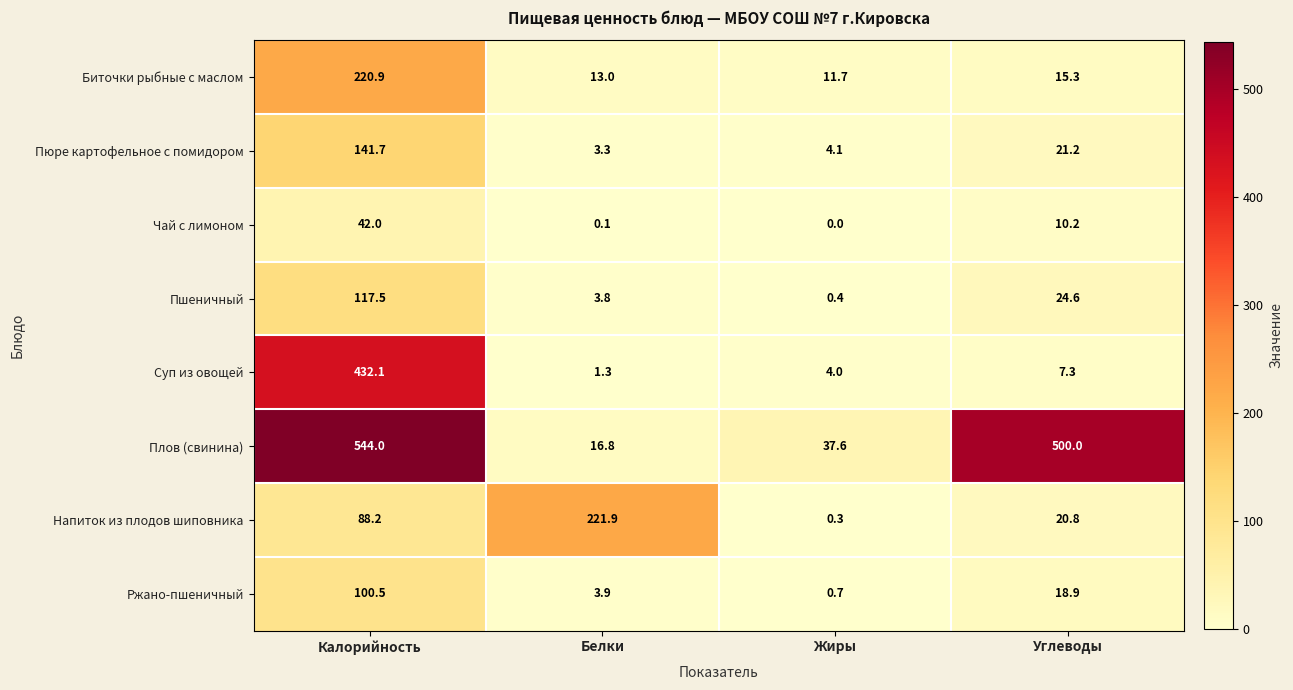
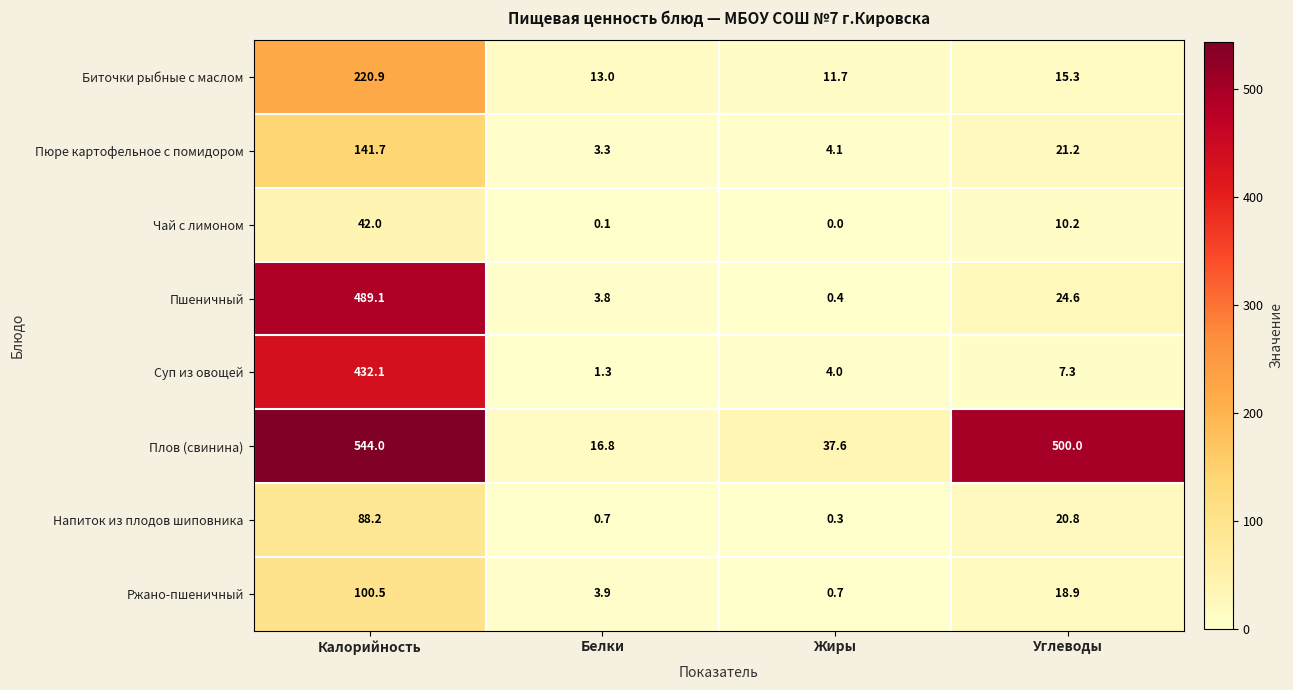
  {
    "Биточки рыбные с маслом": {
      "Калорийность": 220.9,
      "Белки": 13.0,
      "Жиры": 11.7,
      "Углеводы": 15.3
    },
    "Пюре картофельное с помидором": {
      "Калорийность": 141.7,
      "Белки": 3.3,
      "Жиры": 4.1,
      "Углеводы": 21.2
    },
    "Чай с лимоном": {
      "Калорийность": 42.0,
      "Белки": 0.1,
      "Жиры": 0.0,
      "Углеводы": 10.2
    },
    "Пшеничный": {
-     "Калорийность": 117.5,
+     "Калорийность": 489.1,
      "Белки": 3.8,
      "Жиры": 0.4,
      "Углеводы": 24.6
    },
    "Суп из овощей": {
      "Калорийность": 432.1,
      "Белки": 1.3,
      "Жиры": 4.0,
      "Углеводы": 7.3
    },
    "Плов (свинина)": {
      "Калорийность": 544.0,
      "Белки": 16.8,
      "Жиры": 37.6,
      "Углеводы": 500.0
    },
    "Напиток из плодов шиповника": {
      "Калорийность": 88.2,
-     "Белки": 221.9,
+     "Белки": 0.7,
      "Жиры": 0.3,
      "Углеводы": 20.8
    },
    "Ржано-пшеничный": {
      "Калорийность": 100.5,
      "Белки": 3.9,
      "Жиры": 0.7,
      "Углеводы": 18.9
    }
  }
